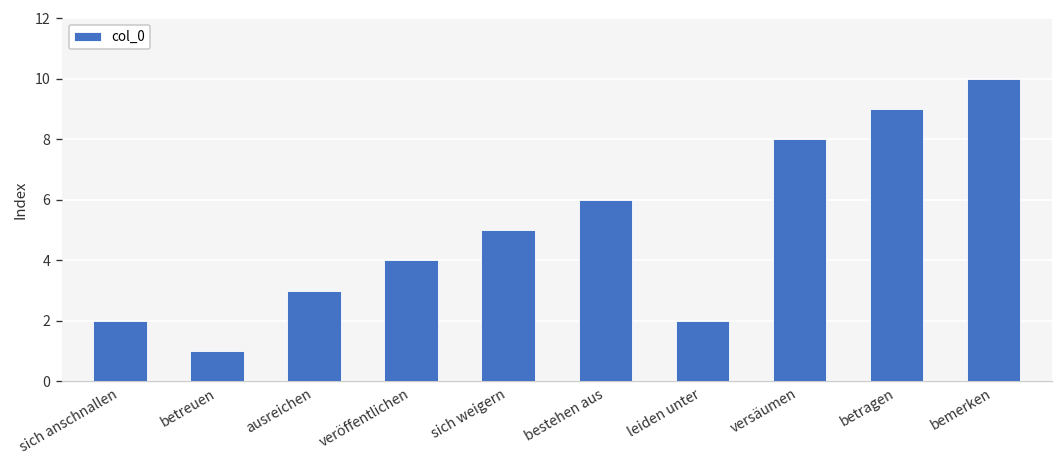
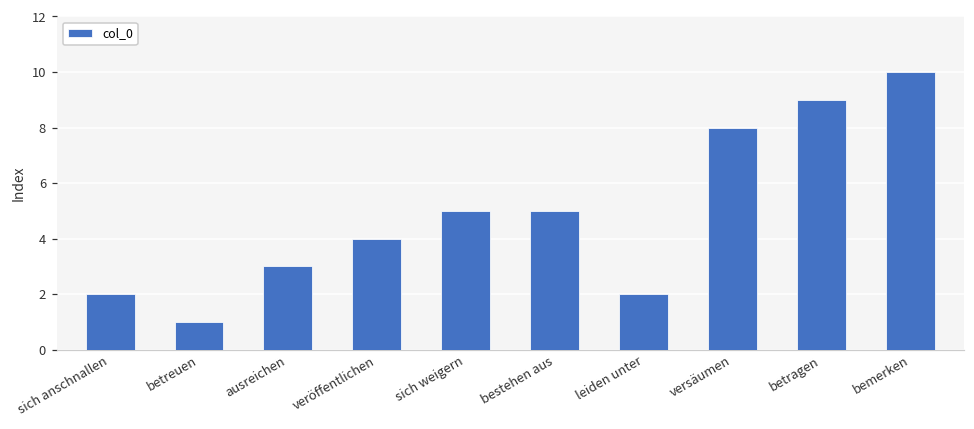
  {
    "sich anschnallen": 2,
    "betreuen": 1,
    "ausreichen": 3,
    "veröffentlichen": 4,
    "sich weigern": 5,
-   "bestehen aus": 6,
+   "bestehen aus": 5,
    "leiden unter": 2,
    "versäumen": 8,
    "betragen": 9,
    "bemerken": 10
  }
